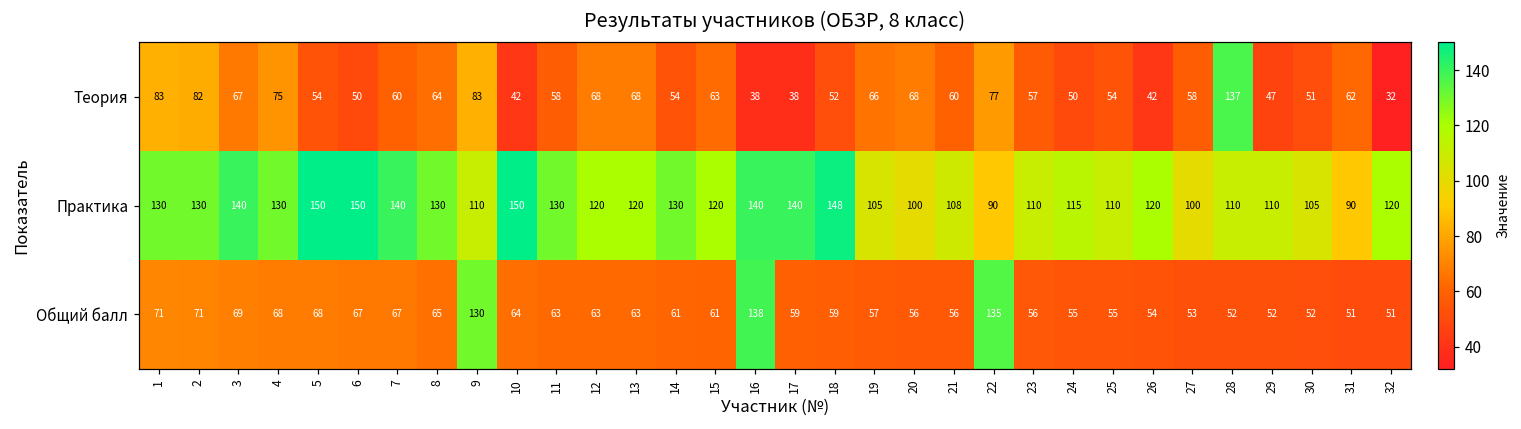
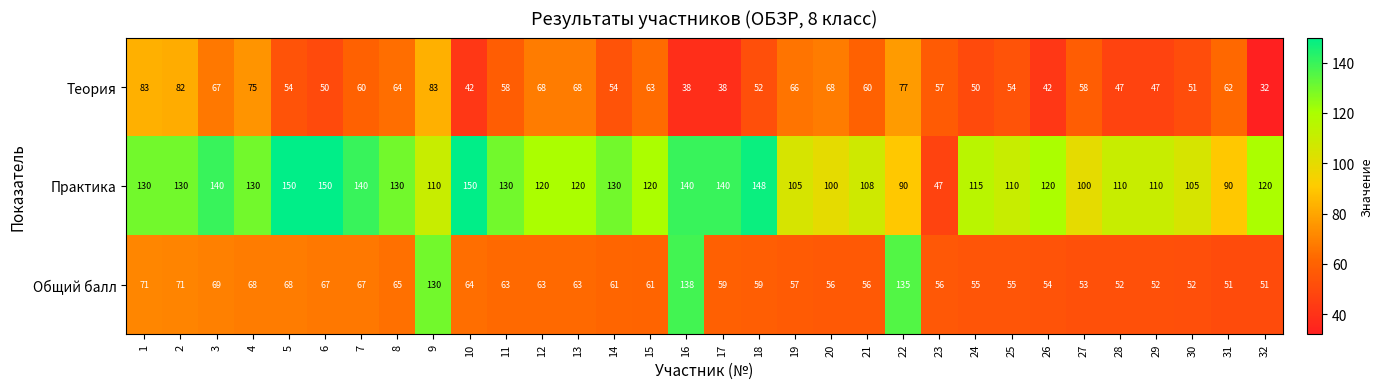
  {
    "Теория": {
      "1": 83,
      "2": 82,
      "3": 67,
      "4": 75,
      "5": 54,
      "6": 50,
      "7": 60,
      "8": 64,
      "9": 83,
      "10": 42,
      "11": 58,
      "12": 68,
      "13": 68,
      "14": 54,
      "15": 63,
      "16": 38,
      "17": 38,
      "18": 52,
      "19": 66,
      "20": 68,
      "21": 60,
      "22": 77,
      "23": 57,
      "24": 50,
      "25": 54,
      "26": 42,
      "27": 58,
-     "28": 137,
+     "28": 47,
      "29": 47,
      "30": 51,
      "31": 62,
      "32": 32
    },
    "Практика": {
      "1": 130,
      "2": 130,
      "3": 140,
      "4": 130,
      "5": 150,
      "6": 150,
      "7": 140,
      "8": 130,
      "9": 110,
      "10": 150,
      "11": 130,
      "12": 120,
      "13": 120,
      "14": 130,
      "15": 120,
      "16": 140,
      "17": 140,
      "18": 148,
      "19": 105,
      "20": 100,
      "21": 108,
      "22": 90,
-     "23": 110,
+     "23": 47,
      "24": 115,
      "25": 110,
      "26": 120,
      "27": 100,
      "28": 110,
      "29": 110,
      "30": 105,
      "31": 90,
      "32": 120
    },
    "Общий балл": {
      "1": 71,
      "2": 71,
      "3": 69,
      "4": 68,
      "5": 68,
      "6": 67,
      "7": 67,
      "8": 65,
      "9": 130,
      "10": 64,
      "11": 63,
      "12": 63,
      "13": 63,
      "14": 61,
      "15": 61,
      "16": 138,
      "17": 59,
      "18": 59,
      "19": 57,
      "20": 56,
      "21": 56,
      "22": 135,
      "23": 56,
      "24": 55,
      "25": 55,
      "26": 54,
      "27": 53,
      "28": 52,
      "29": 52,
      "30": 52,
      "31": 51,
      "32": 51
    }
  }
